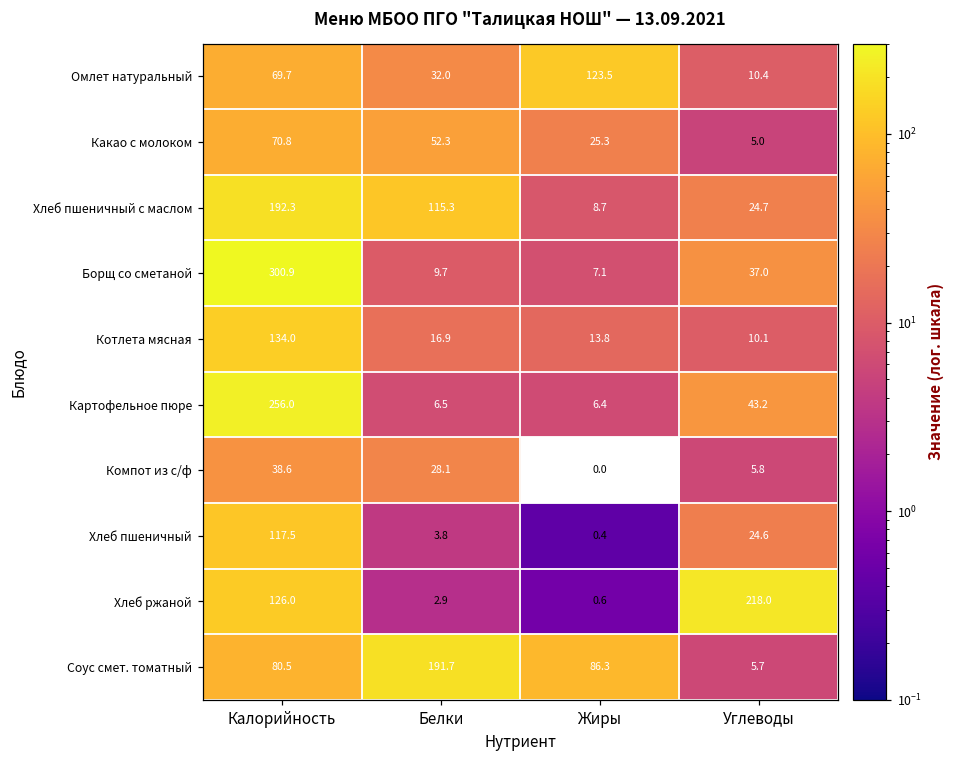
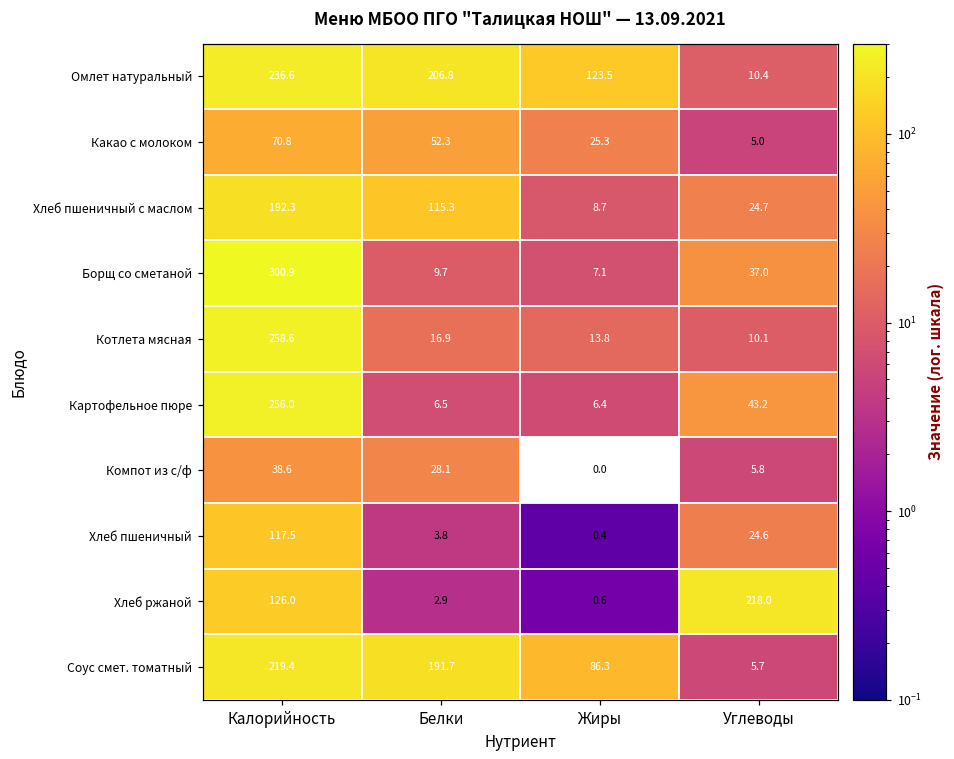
  {
    "Омлет натуральный": {
-     "Калорийность": 69.7,
-     "Белки": 32.0,
+     "Калорийность": 236.6,
+     "Белки": 206.8,
      "Жиры": 123.5,
      "Углеводы": 10.4
    },
    "Какао с молоком": {
      "Калорийность": 70.8,
      "Белки": 52.3,
      "Жиры": 25.3,
      "Углеводы": 5.0
    },
    "Хлеб пшеничный с маслом": {
      "Калорийность": 192.3,
      "Белки": 115.3,
      "Жиры": 8.7,
      "Углеводы": 24.7
    },
    "Борщ со сметаной": {
      "Калорийность": 300.9,
      "Белки": 9.7,
      "Жиры": 7.1,
      "Углеводы": 37.0
    },
    "Котлета мясная": {
-     "Калорийность": 134.0,
+     "Калорийность": 258.6,
      "Белки": 16.9,
      "Жиры": 13.8,
      "Углеводы": 10.1
    },
    "Картофельное пюре": {
      "Калорийность": 256.0,
      "Белки": 6.5,
      "Жиры": 6.4,
      "Углеводы": 43.2
    },
    "Компот из с/ф": {
      "Калорийность": 38.6,
      "Белки": 28.1,
      "Жиры": 0.0,
      "Углеводы": 5.8
    },
    "Хлеб пшеничный": {
      "Калорийность": 117.5,
      "Белки": 3.8,
      "Жиры": 0.4,
      "Углеводы": 24.6
    },
    "Хлеб ржаной": {
      "Калорийность": 126.0,
      "Белки": 2.9,
      "Жиры": 0.6,
      "Углеводы": 218.0
    },
    "Соус смет. томатный": {
-     "Калорийность": 80.5,
+     "Калорийность": 219.4,
      "Белки": 191.7,
      "Жиры": 86.3,
      "Углеводы": 5.7
    }
  }
